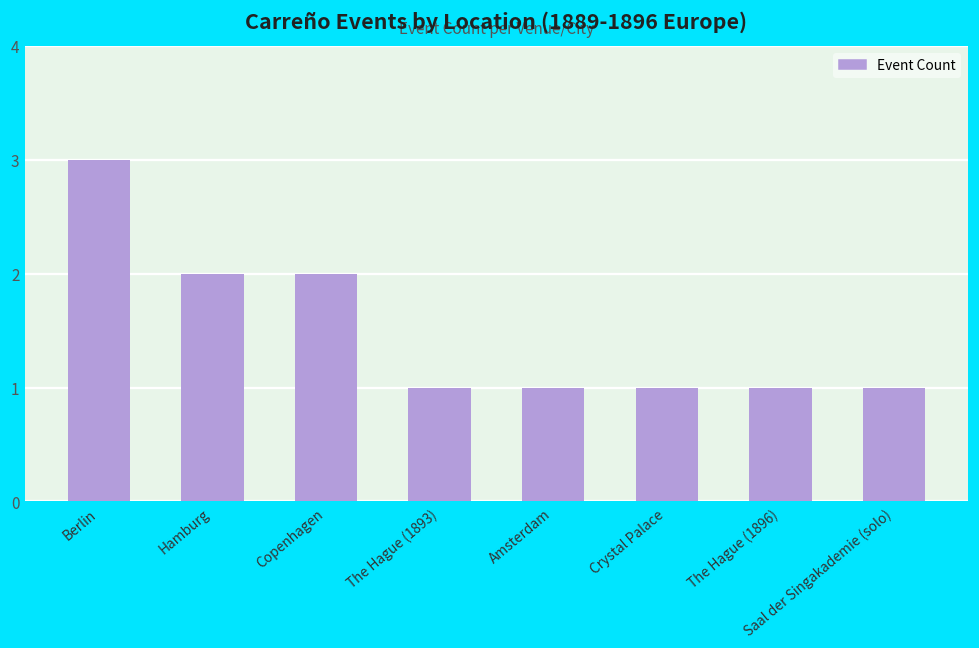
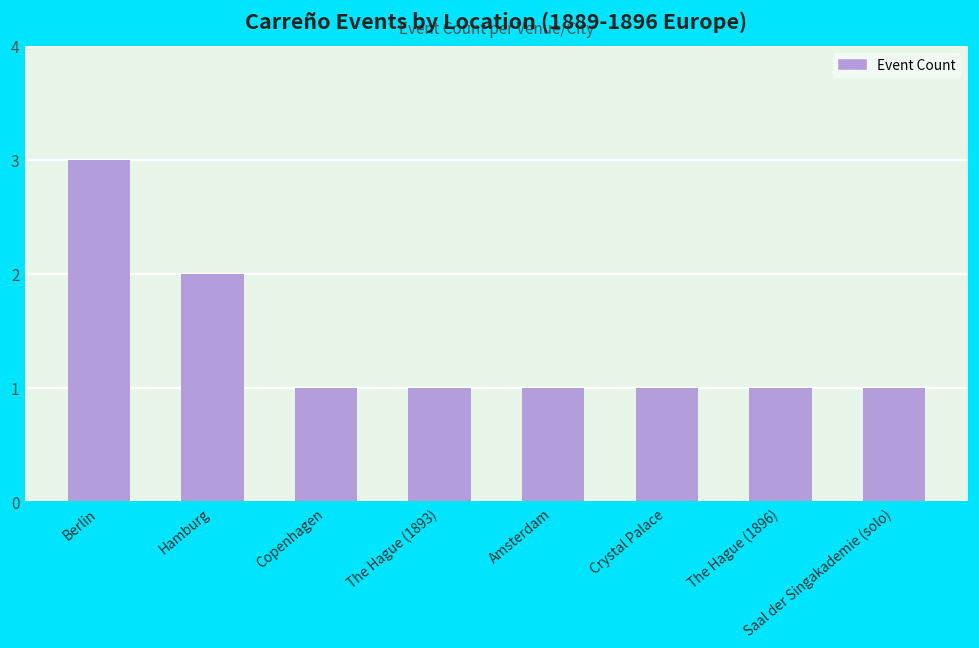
  {
    "Berlin": 3,
    "Hamburg": 2,
-   "Copenhagen": 2,
+   "Copenhagen": 1,
    "The Hague (1893)": 1,
    "Amsterdam": 1,
    "Crystal Palace": 1,
    "The Hague (1896)": 1,
    "Saal der Singakademie (solo)": 1
  }
